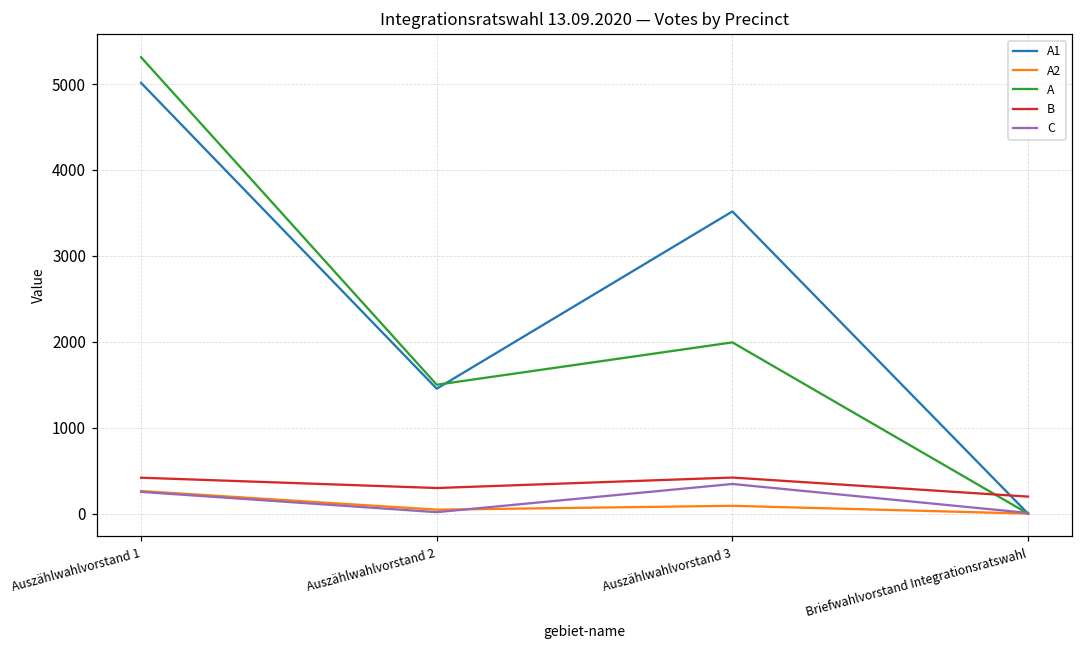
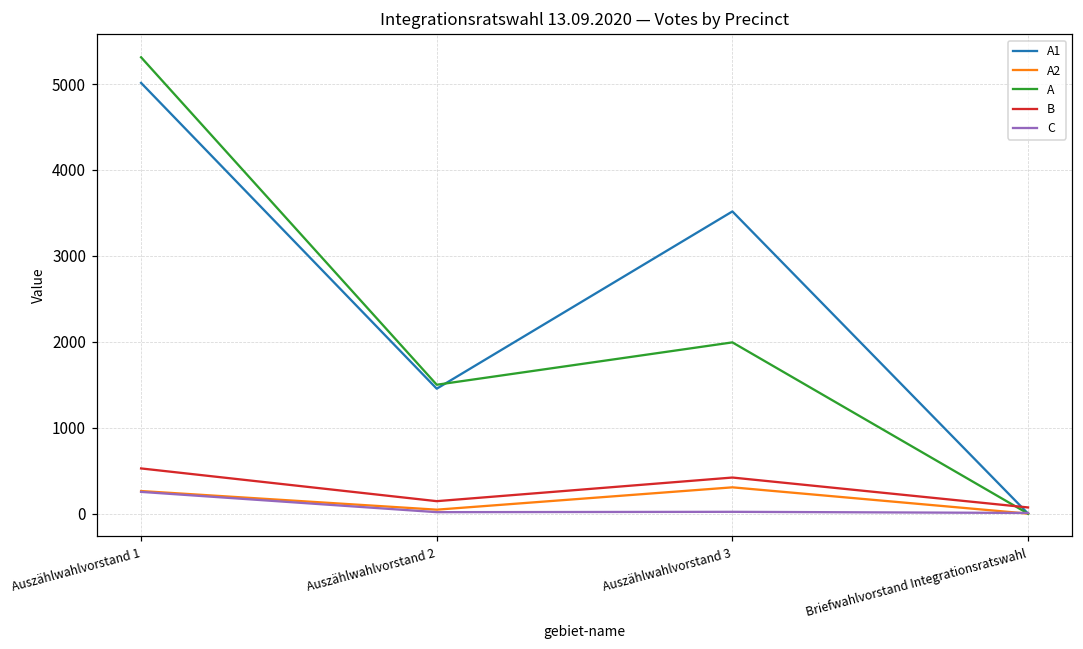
  {
    "A1": {
      "Auszählwahlvorstand 1": 5000,
      "Auszählwahlvorstand 2": 1500,
      "Auszählwahlvorstand 3": 3500
    },
    "A2": {
-     "Auszählwahlvorstand 3": 100
+     "Auszählwahlvorstand 3": 300
    },
    "A": {
      "Auszählwahlvorstand 1": 5300,
      "Auszählwahlvorstand 2": 1500,
      "Auszählwahlvorstand 3": 2000
    },
    "B": {
-     "Auszählwahlvorstand 1": 400,
-     "Auszählwahlvorstand 2": 300,
+     "Auszählwahlvorstand 1": 500,
+     "Auszählwahlvorstand 2": 100,
      "Auszählwahlvorstand 3": 400,
-     "Briefwahlvorstand Integrationsratswahl": 200
+     "Briefwahlvorstand Integrationsratswahl": 100
    },
    "C": {
-     "Auszählwahlvorstand 3": 300
+     "Auszählwahlvorstand 3": 0
    }
  }
